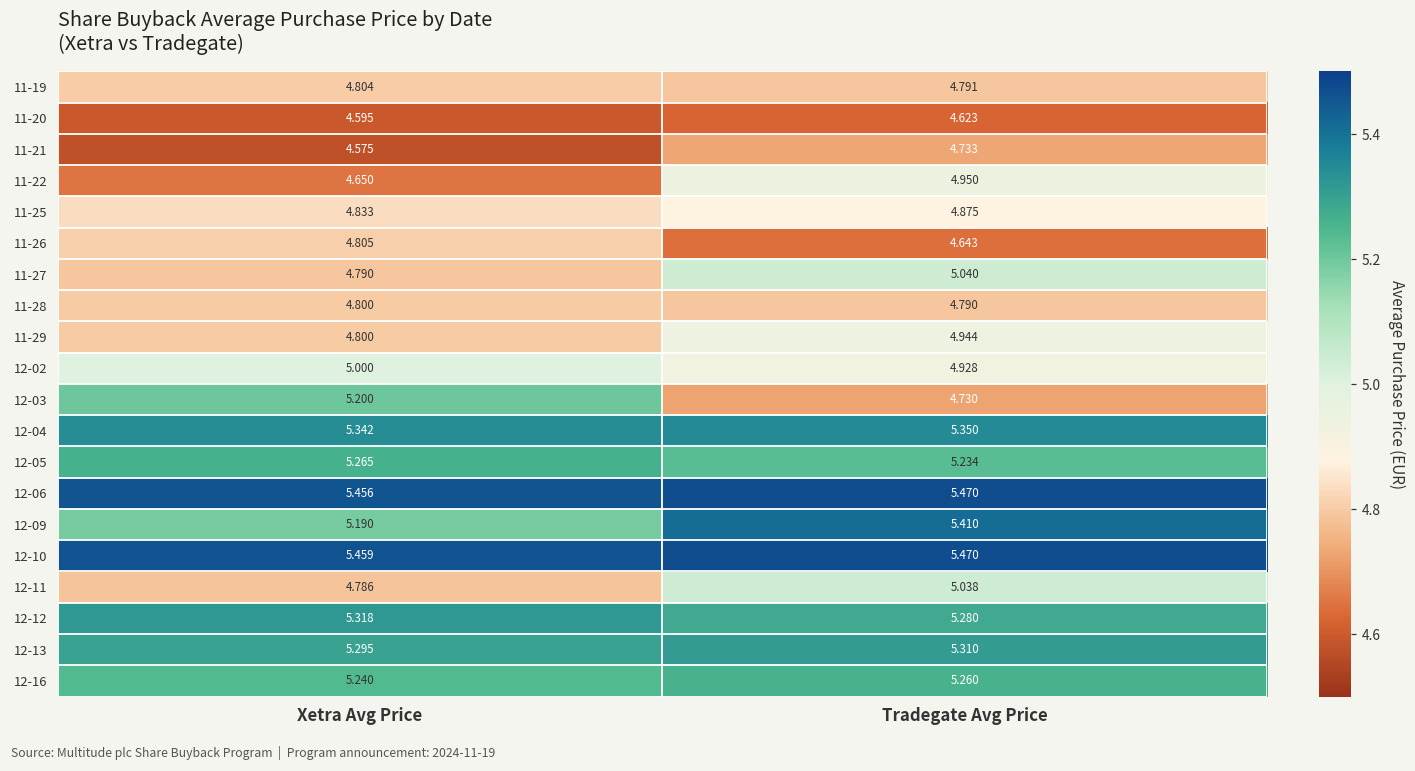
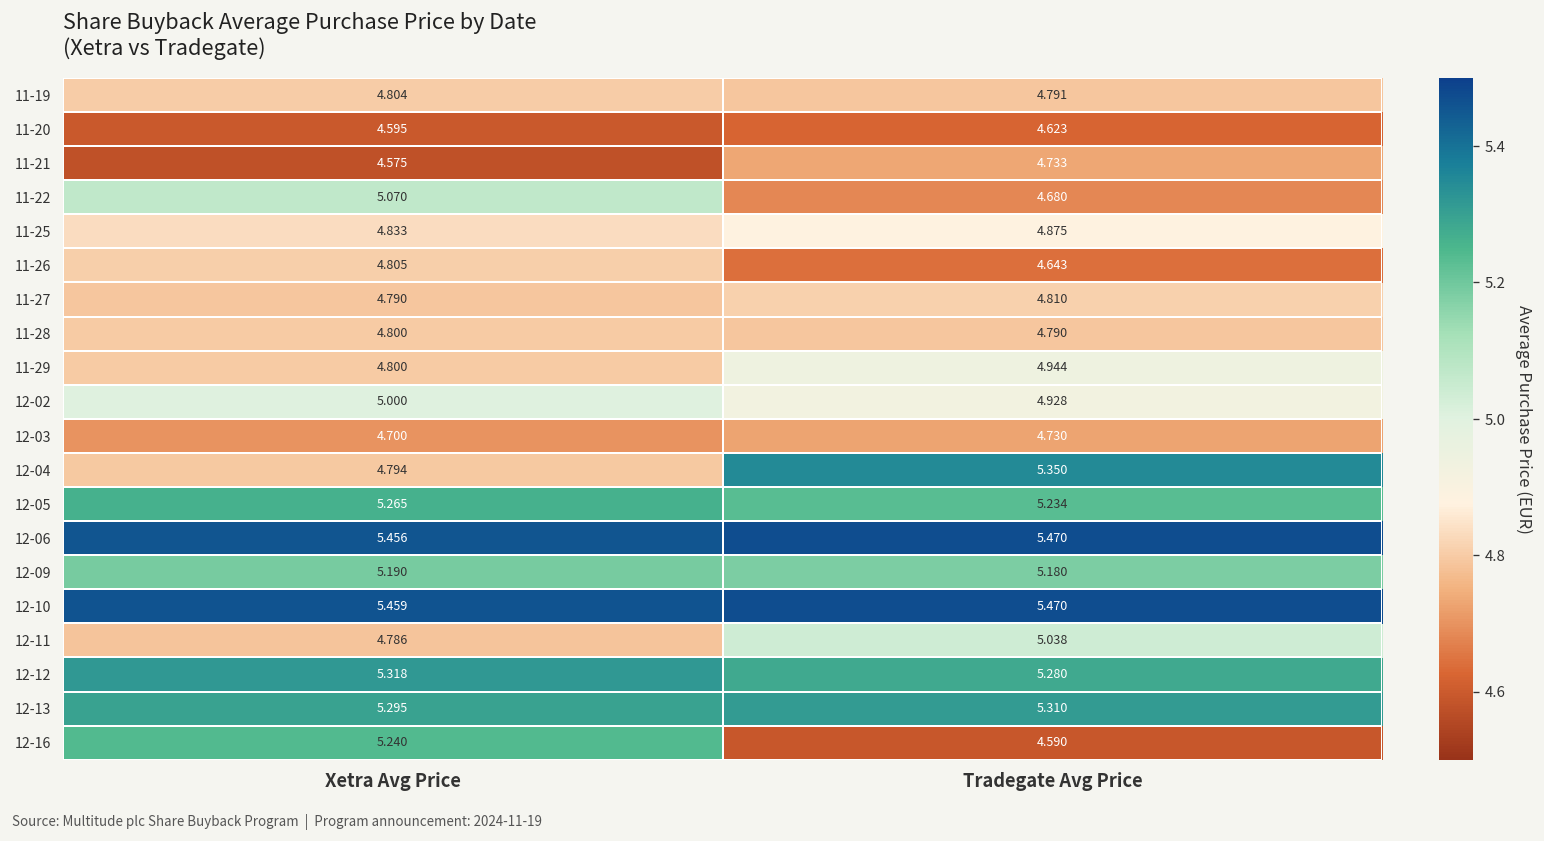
  {
    "11-19": {
      "Xetra Avg Price": 4.804,
      "Tradegate Avg Price": 4.791
    },
    "11-20": {
      "Xetra Avg Price": 4.595,
      "Tradegate Avg Price": 4.623
    },
    "11-21": {
      "Xetra Avg Price": 4.575,
      "Tradegate Avg Price": 4.733
    },
    "11-22": {
-     "Xetra Avg Price": 4.650,
-     "Tradegate Avg Price": 4.950
+     "Xetra Avg Price": 5.070,
+     "Tradegate Avg Price": 4.680
    },
    "11-25": {
      "Xetra Avg Price": 4.833,
      "Tradegate Avg Price": 4.875
    },
    "11-26": {
      "Xetra Avg Price": 4.805,
      "Tradegate Avg Price": 4.643
    },
    "11-27": {
      "Xetra Avg Price": 4.790,
-     "Tradegate Avg Price": 5.040
+     "Tradegate Avg Price": 4.810
    },
    "11-28": {
      "Xetra Avg Price": 4.800,
      "Tradegate Avg Price": 4.790
    },
    "11-29": {
      "Xetra Avg Price": 4.800,
      "Tradegate Avg Price": 4.944
    },
    "12-02": {
      "Xetra Avg Price": 5.000,
      "Tradegate Avg Price": 4.928
    },
    "12-03": {
-     "Xetra Avg Price": 5.200,
+     "Xetra Avg Price": 4.700,
      "Tradegate Avg Price": 4.730
    },
    "12-04": {
-     "Xetra Avg Price": 5.342,
+     "Xetra Avg Price": 4.794,
      "Tradegate Avg Price": 5.350
    },
    "12-05": {
      "Xetra Avg Price": 5.265,
      "Tradegate Avg Price": 5.234
    },
    "12-06": {
      "Xetra Avg Price": 5.456,
      "Tradegate Avg Price": 5.470
    },
    "12-09": {
      "Xetra Avg Price": 5.190,
-     "Tradegate Avg Price": 5.410
+     "Tradegate Avg Price": 5.180
    },
    "12-10": {
      "Xetra Avg Price": 5.459,
      "Tradegate Avg Price": 5.470
    },
    "12-11": {
      "Xetra Avg Price": 4.786,
      "Tradegate Avg Price": 5.038
    },
    "12-12": {
      "Xetra Avg Price": 5.318,
      "Tradegate Avg Price": 5.280
    },
    "12-13": {
      "Xetra Avg Price": 5.295,
      "Tradegate Avg Price": 5.310
    },
    "12-16": {
      "Xetra Avg Price": 5.240,
-     "Tradegate Avg Price": 5.260
+     "Tradegate Avg Price": 4.590
    }
  }
